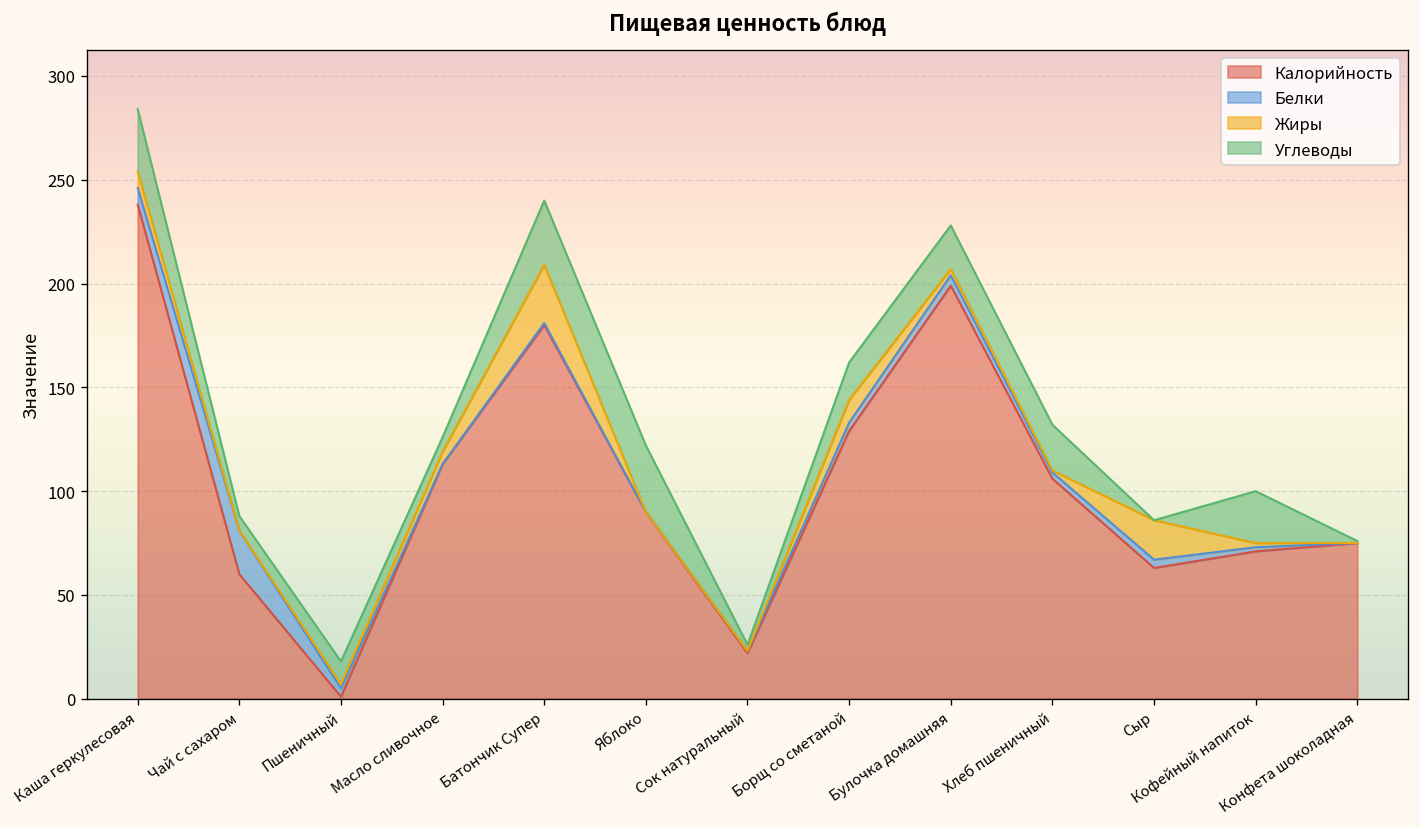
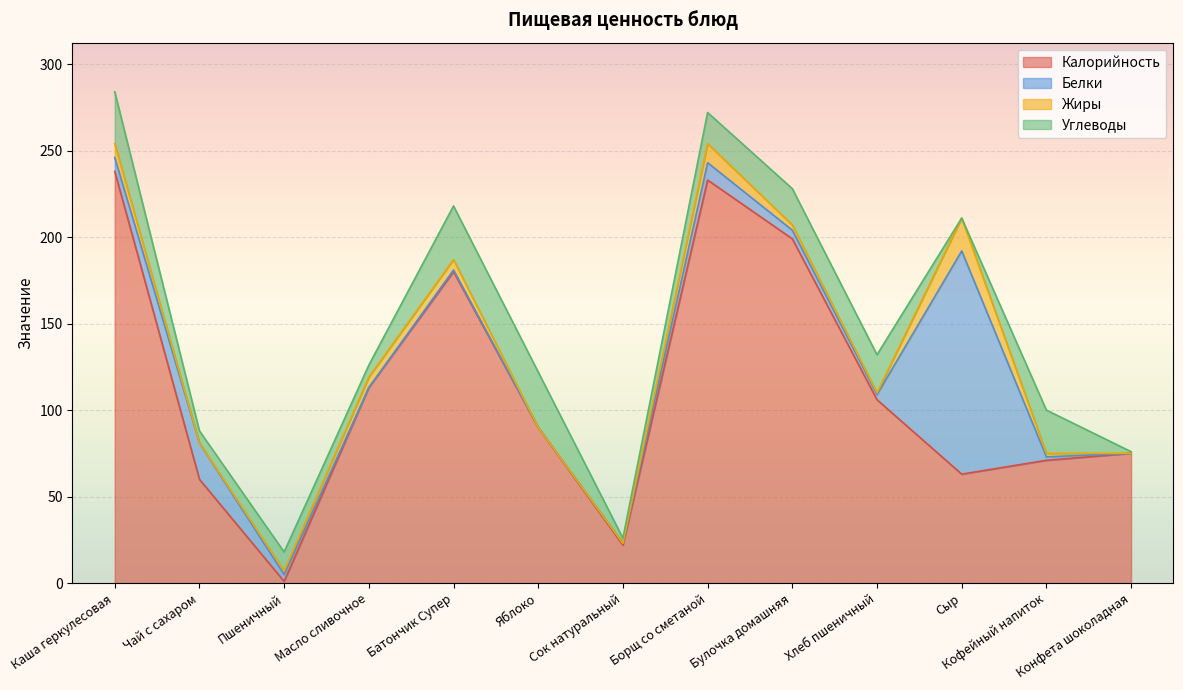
  {
    "Калорийность": {
      "Каша геркулесовая": 238,
      "Чай с сахаром": 60,
      "Пшеничный": 1,
-     "Борщ со сметаной": 129,
+     "Борщ со сметаной": 233,
      "Булочка домашняя": 199,
      "Хлеб пшеничный": 106,
      "Сыр": 63,
      "Кофейный напиток": 71
    },
    "Белки": {
      "Каша геркулесовая": 8,
      "Пшеничный": 4,
-     "Борщ со сметаной": 4,
+     "Борщ со сметаной": 10,
      "Булочка домашняя": 5,
-     "Сыр": 4,
+     "Сыр": 129,
      "Кофейный напиток": 2
    },
    "Жиры": {
      "Каша геркулесовая": 8,
      "Пшеничный": 2,
      "Масло сливочное": 6,
-     "Батончик Супер": 28,
+     "Батончик Супер": 6,
      "Борщ со сметаной": 11,
      "Булочка домашняя": 3,
      "Кофейный напиток": 2
    },
    "Углеводы": {
      "Каша геркулесовая": 30,
      "Чай с сахаром": 7,
      "Пшеничный": 11,
      "Масло сливочное": 7,
      "Батончик Супер": 31,
      "Яблоко": 32,
      "Сок натуральный": 3,
      "Борщ со сметаной": 18,
      "Булочка домашняя": 21,
      "Хлеб пшеничный": 22,
      "Кофейный напиток": 25
    }
  }
